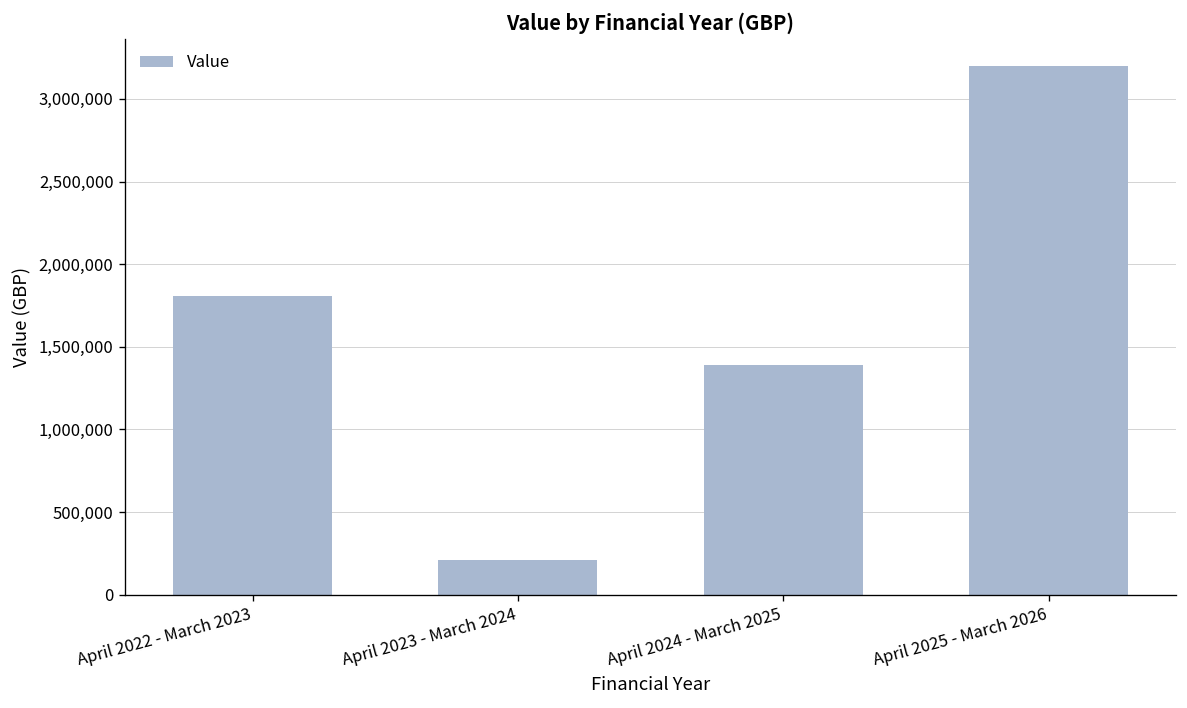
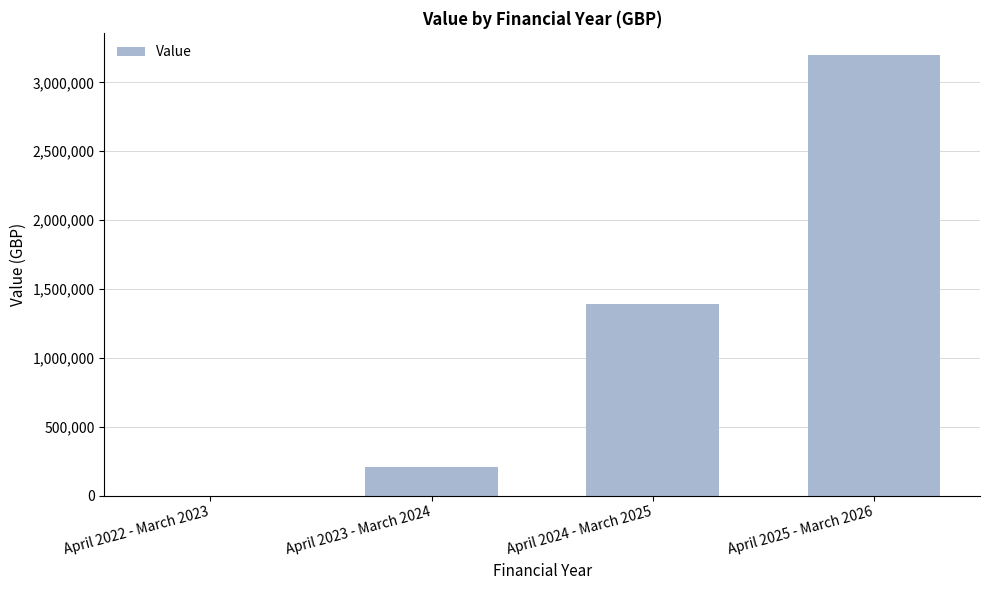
  {
-   "April 2022 - March 2023": "1,800,000",
+   "April 2022 - March 2023": "0",
    "April 2023 - March 2024": "210,000",
    "April 2024 - March 2025": "1,390,000",
    "April 2025 - March 2026": "3,200,000"
  }
